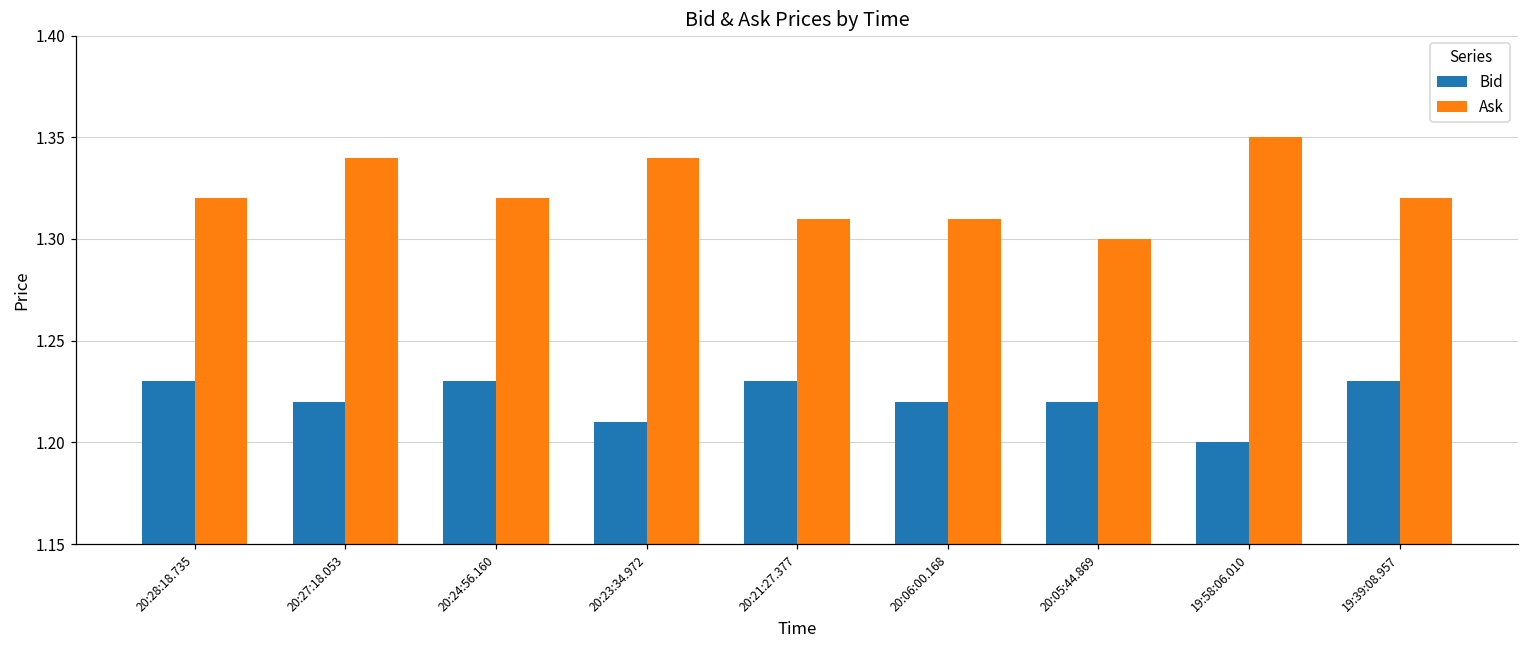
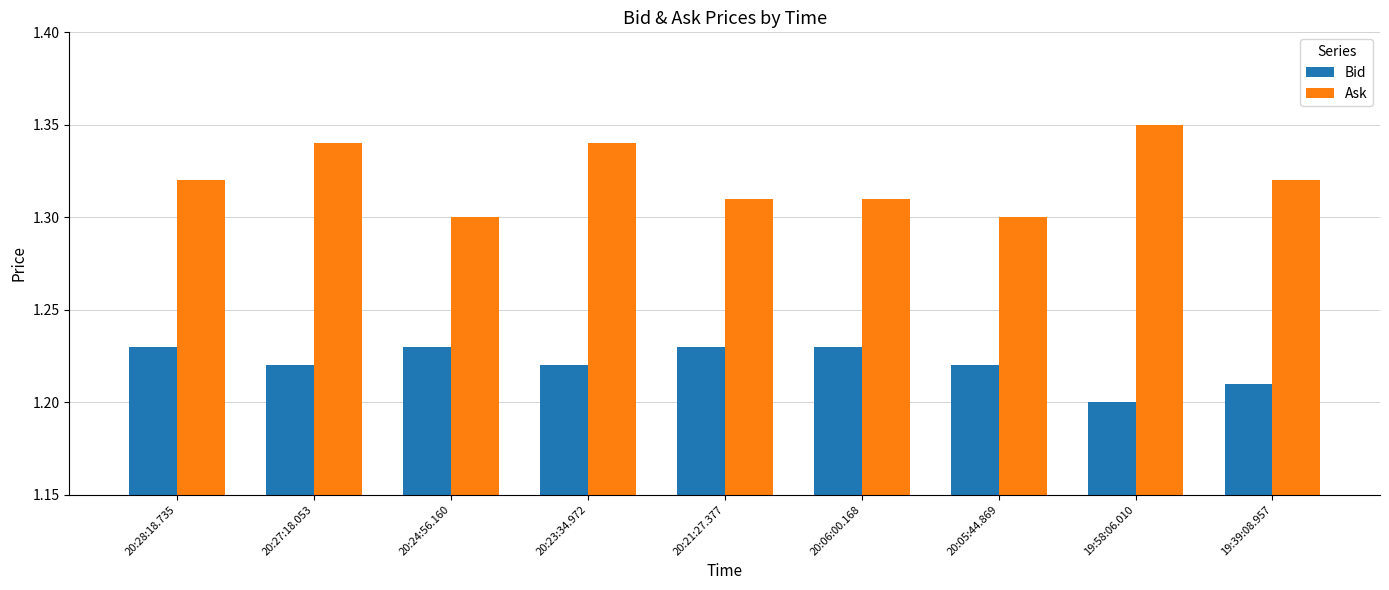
  {
    "Bid": {
      "20:28:18.735": 1.23,
      "20:27:18.053": 1.22,
      "20:24:56.160": 1.23,
-     "20:23:34.972": 1.21,
+     "20:23:34.972": 1.22,
      "20:21:27.377": 1.23,
-     "20:06:00.168": 1.22,
+     "20:06:00.168": 1.23,
      "20:05:44.869": 1.22,
      "19:58:06.010": 1.20,
-     "19:39:08.957": 1.23
+     "19:39:08.957": 1.21
    },
    "Ask": {
      "20:28:18.735": 1.32,
      "20:27:18.053": 1.34,
-     "20:24:56.160": 1.32,
+     "20:24:56.160": 1.30,
      "20:23:34.972": 1.34,
      "20:21:27.377": 1.31,
      "20:06:00.168": 1.31,
      "20:05:44.869": 1.30,
      "19:58:06.010": 1.35,
      "19:39:08.957": 1.32
    }
  }
